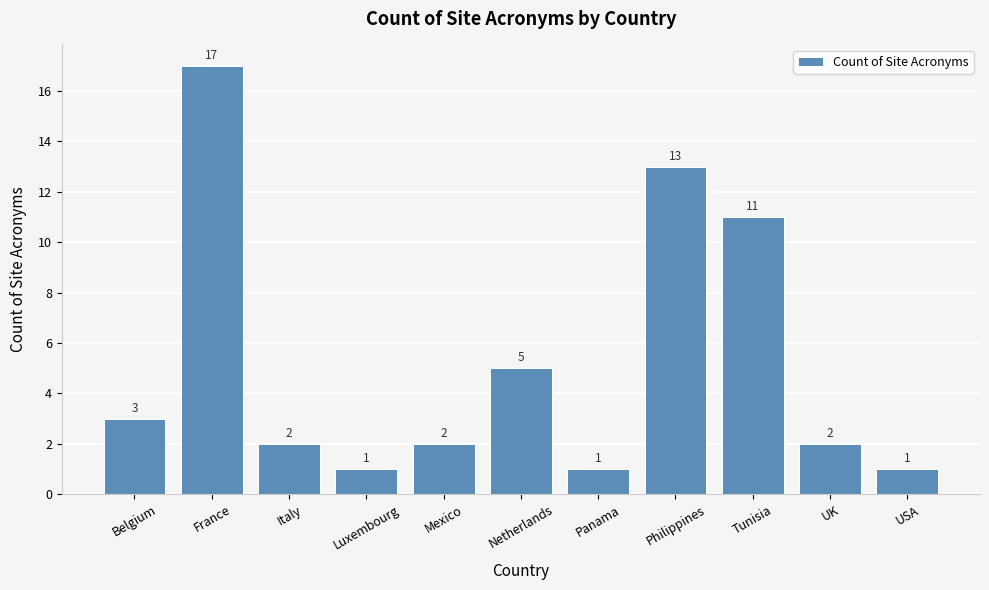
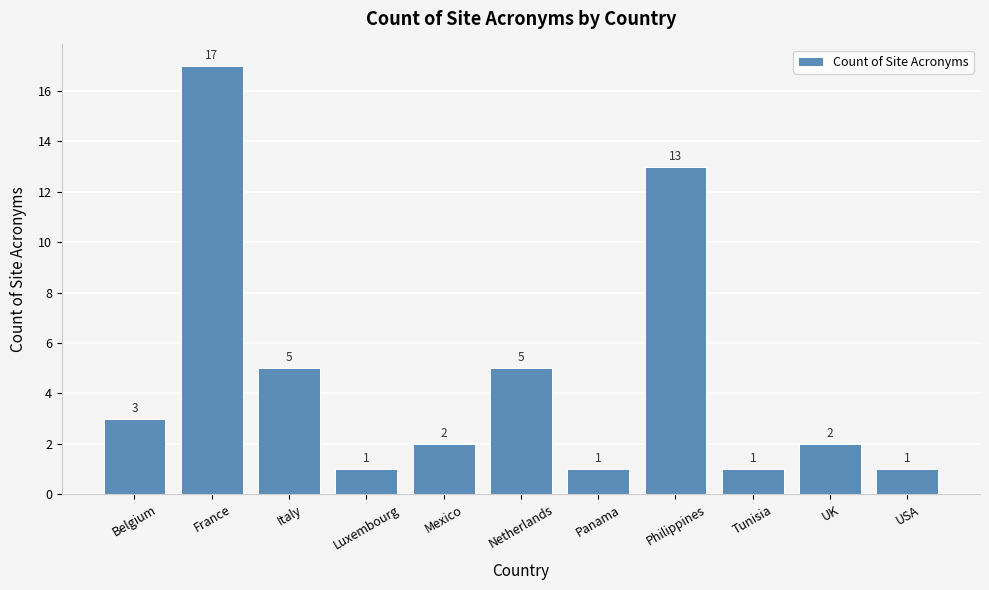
  {
    "Belgium": 3,
    "France": 17,
-   "Italy": 2,
+   "Italy": 5,
    "Luxembourg": 1,
    "Mexico": 2,
    "Netherlands": 5,
    "Panama": 1,
    "Philippines": 13,
-   "Tunisia": 11,
+   "Tunisia": 1,
    "UK": 2,
    "USA": 1
  }
